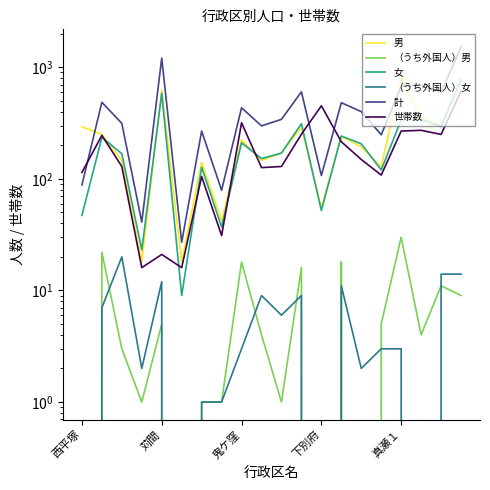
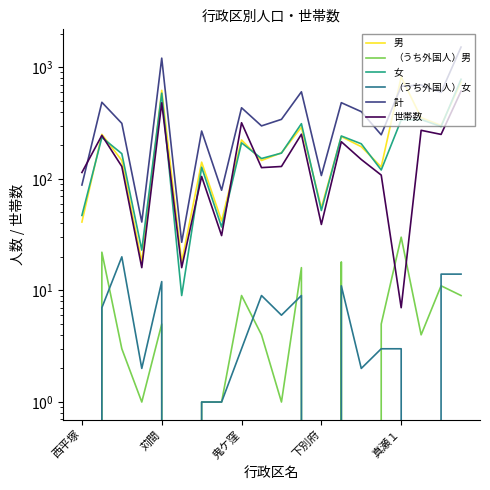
  {
    "男": {
-     "西平塚": 290,
+     "西平塚": 41,
      "苅間": 600,
      "鬼ケ窪": 220,
      "下別府": 60
    },
    "（うち外国人）男": {
      "苅間": 5,
-     "鬼ケ窪": 18,
+     "鬼ケ窪": 9,
      "真瀬１": 30
    },
    "世帯数": {
      "西平塚": 110,
-     "苅間": 21,
+     "苅間": 480,
      "鬼ケ窪": 320,
-     "下別府": 450,
-     "真瀬１": 270
+     "下別府": 39,
+     "真瀬１": 7
    }
  }
